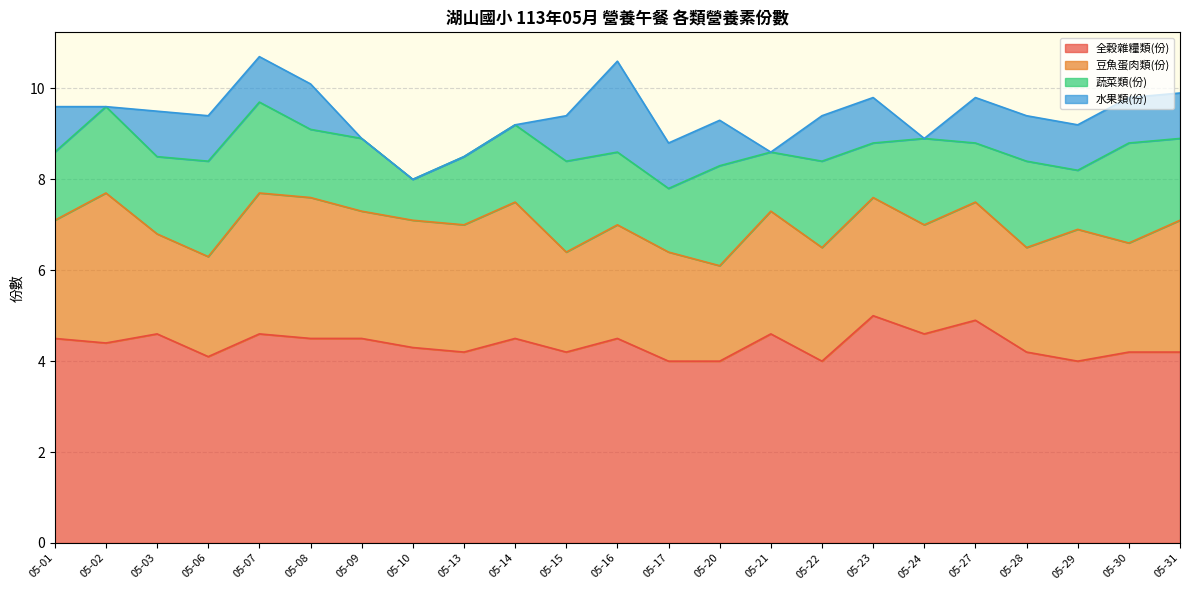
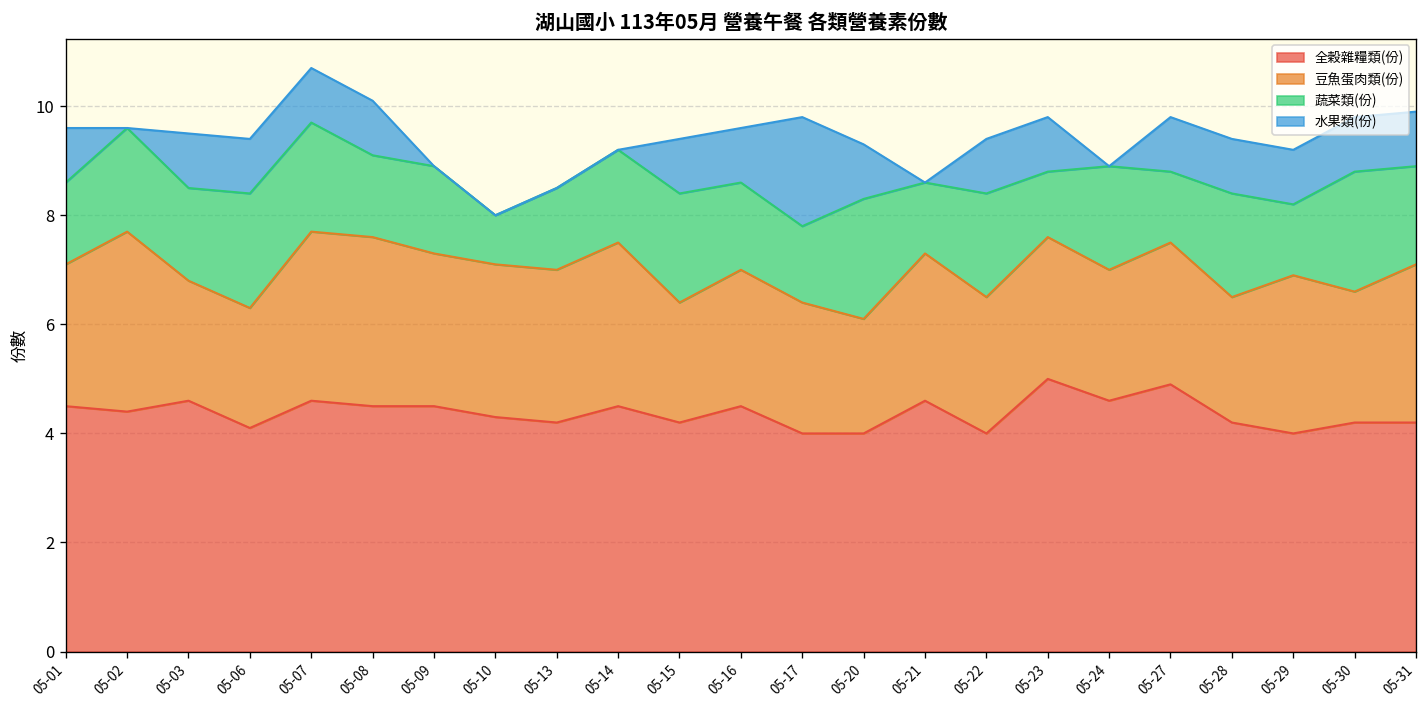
  {
    "蔬菜類(份)": {
      "05-01": 1.5,
      "05-03": 1.7,
      "05-06": 2.1,
      "05-07": 2,
      "05-08": 1.5,
      "05-15": 2,
      "05-16": 1.6,
      "05-17": 1.4,
      "05-20": 2.2,
      "05-22": 1.9,
      "05-23": 1.2,
      "05-27": 1.3,
      "05-28": 1.9,
      "05-29": 1.3,
      "05-30": 2.2,
      "05-31": 1.8
    },
    "水果類(份)": {
      "05-01": 1,
      "05-03": 1,
      "05-06": 1,
      "05-07": 1,
      "05-08": 1,
      "05-15": 1,
-     "05-16": 2,
-     "05-17": 1,
+     "05-16": 1,
+     "05-17": 2,
      "05-20": 1,
      "05-22": 1,
      "05-23": 1,
      "05-27": 1,
      "05-28": 1,
      "05-29": 1,
      "05-31": 1
    }
  }
